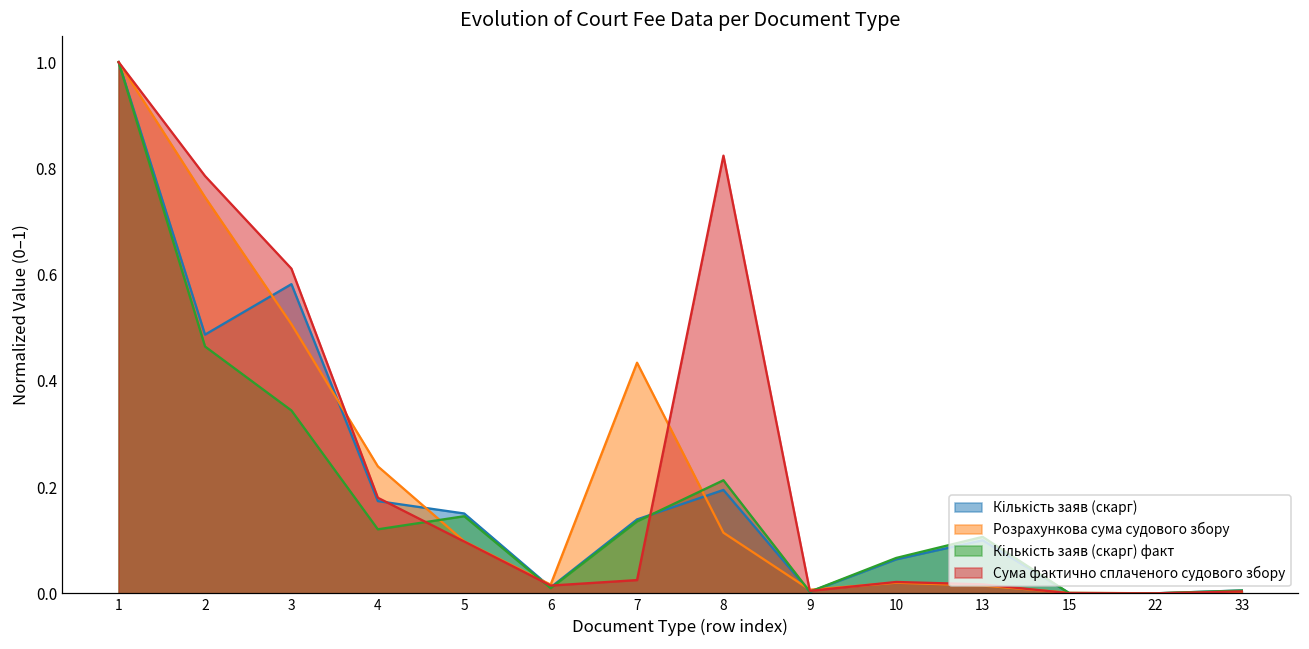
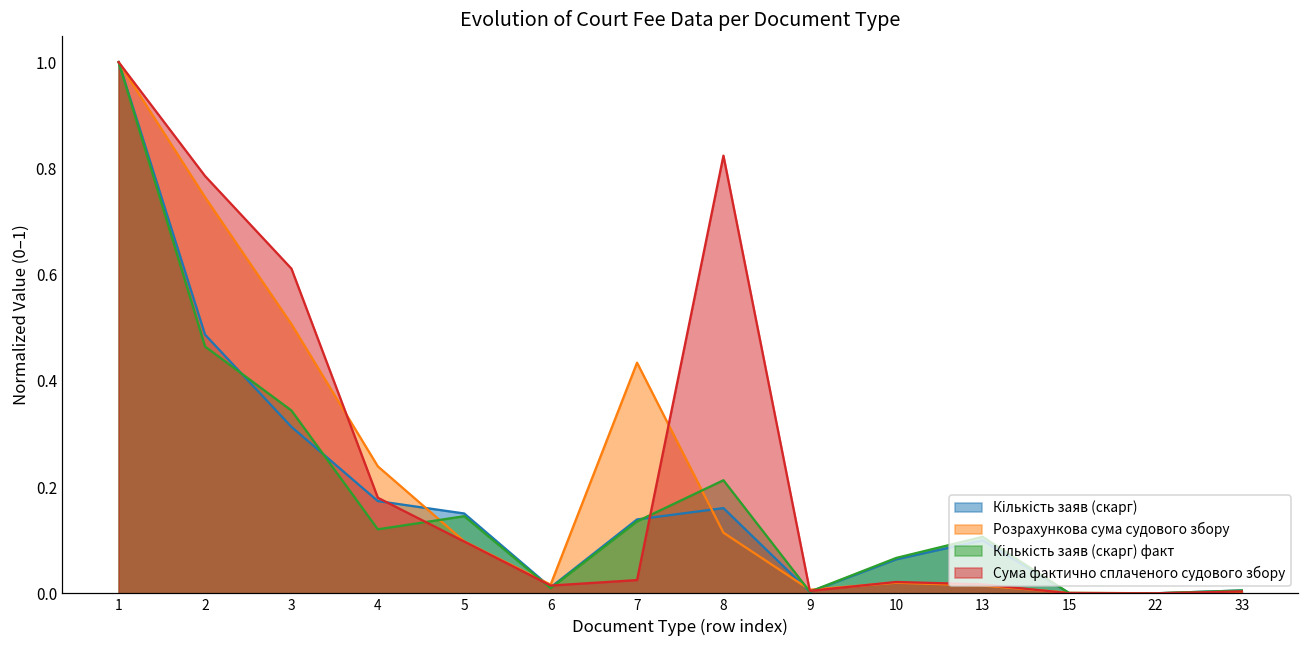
  {
    "Кількість заяв (скарг)": {
      "2": 0.49,
-     "3": 0.58,
+     "3": 0.31,
      "4": 0.17,
-     "8": 0.19
+     "8": 0.16
    },
    "Розрахункова сума судового збору": {
      "2": 0.75,
      "3": 0.51,
      "4": 0.24,
      "7": 0.43,
      "8": 0.11
    },
    "Кількість заяв (скарг) факт": {
      "2": 0.46,
      "3": 0.34,
      "4": 0.12,
      "8": 0.21
    },
    "Сума фактично сплаченого судового збору": {
      "2": 0.79,
      "3": 0.61,
      "4": 0.18,
      "7": 0.02,
      "8": 0.82
    }
  }
